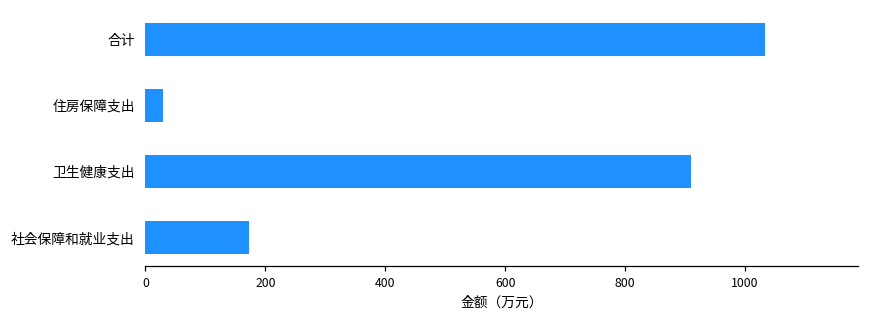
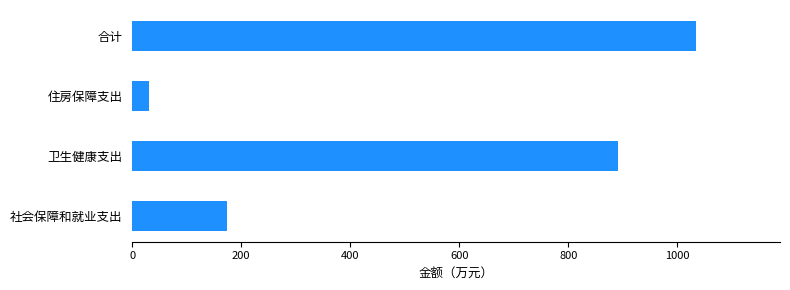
  {
    "合计": 1030,
    "住房保障支出": 30,
-   "卫生健康支出": 910,
+   "卫生健康支出": 890,
    "社会保障和就业支出": 170
  }
